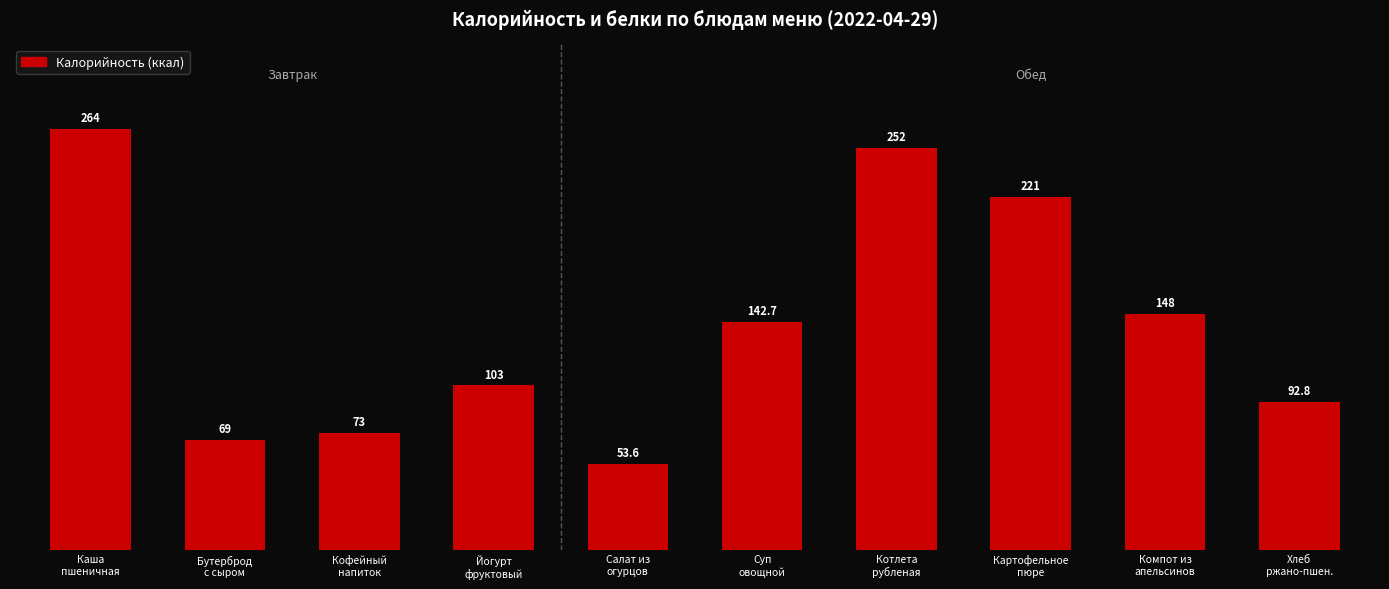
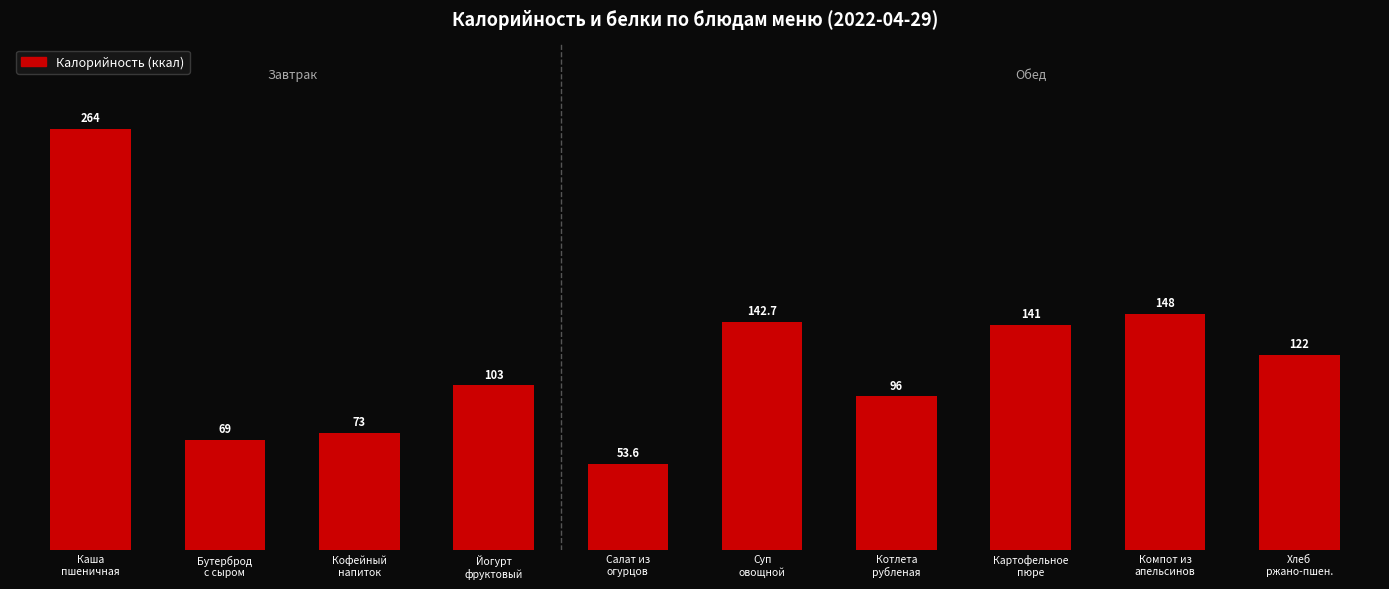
  {
    "Каша пшеничная": 264,
    "Бутерброд с сыром": 69,
    "Кофейный напиток": 73,
    "Йогурт фруктовый": 103,
    "Салат из огурцов": 53.6,
    "Суп овощной": 142.7,
-   "Котлета рубленая": 252,
-   "Картофельное пюре": 221,
+   "Котлета рубленая": 96,
+   "Картофельное пюре": 141,
    "Компот из апельсинов": 148,
-   "Хлеб ржано-пшен.": 92.8
+   "Хлеб ржано-пшен.": 122
  }
